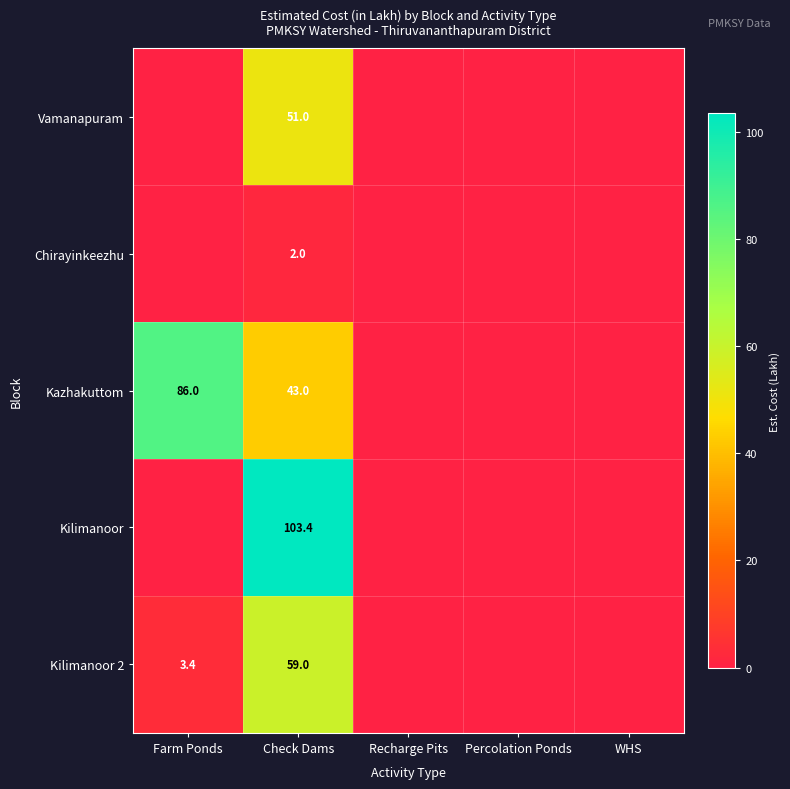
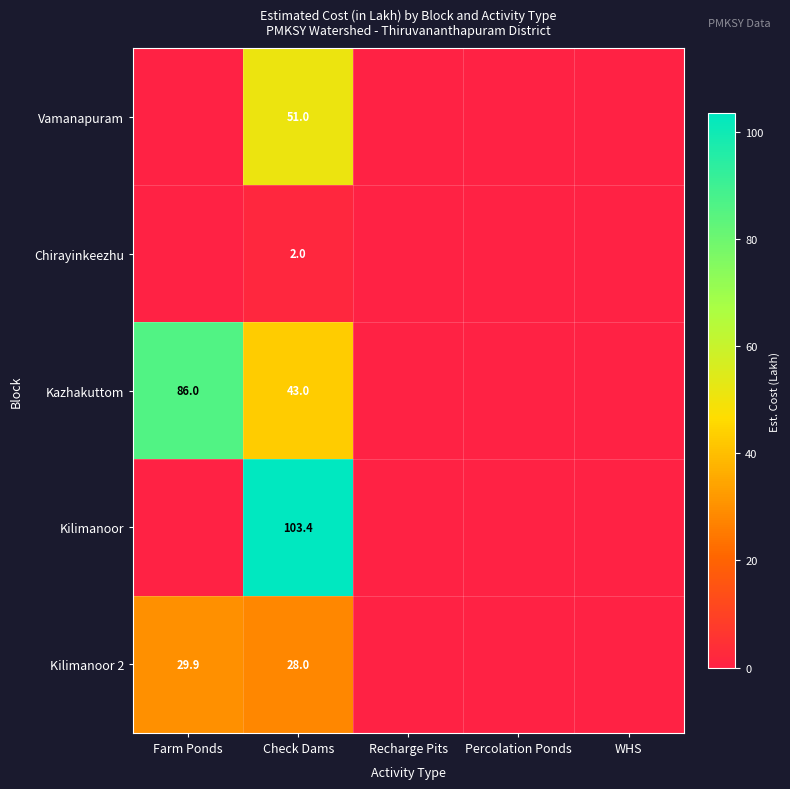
  {
    "Vamanapuram": {
      "Check Dams": 51.0
    },
    "Chirayinkeezhu": {
      "Check Dams": 2.0
    },
    "Kazhakuttom": {
      "Farm Ponds": 86.0,
      "Check Dams": 43.0
    },
    "Kilimanoor": {
      "Check Dams": 103.4
    },
    "Kilimanoor 2": {
-     "Farm Ponds": 3.4,
-     "Check Dams": 59.0
+     "Farm Ponds": 29.9,
+     "Check Dams": 28.0
    }
  }
